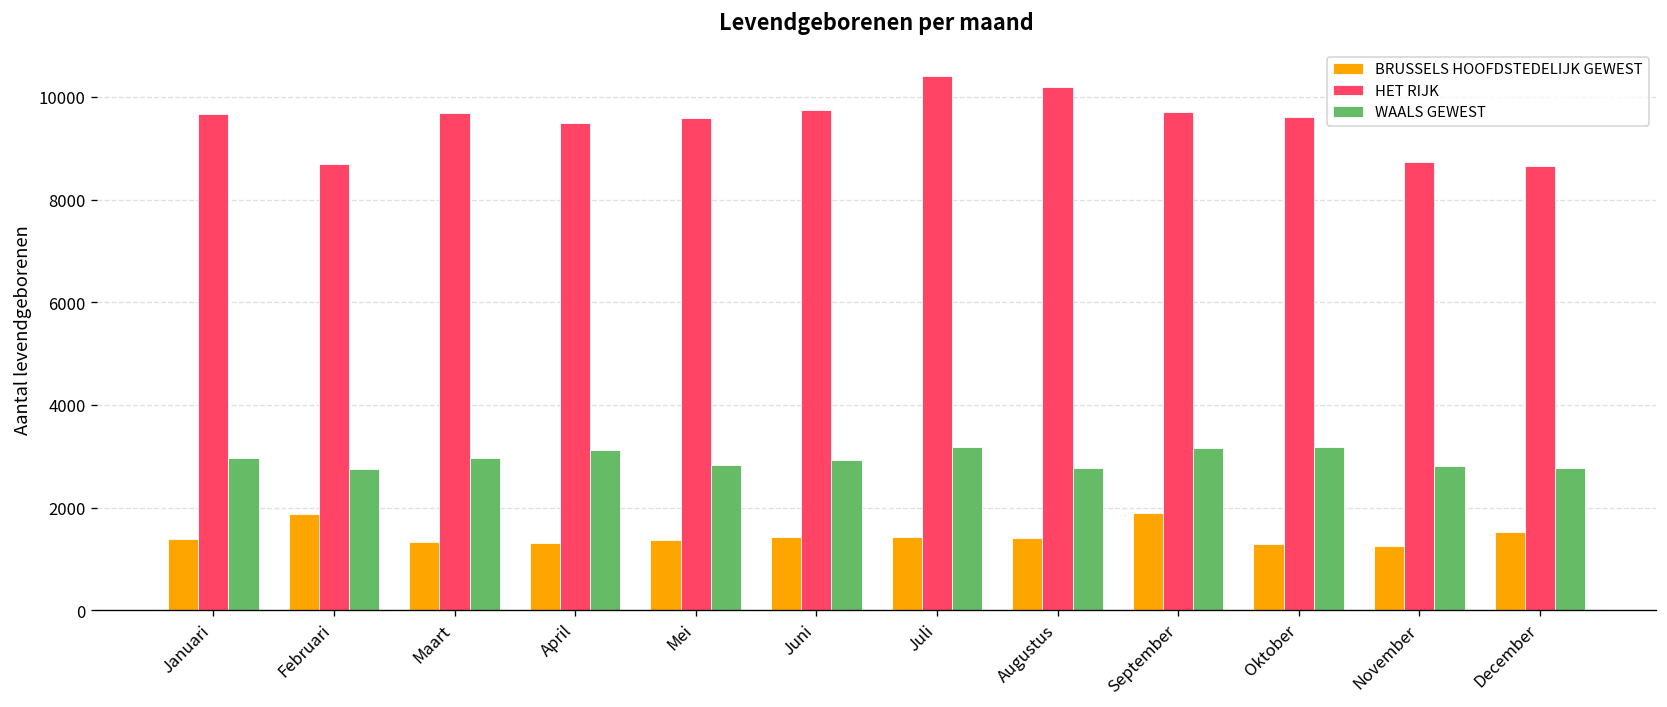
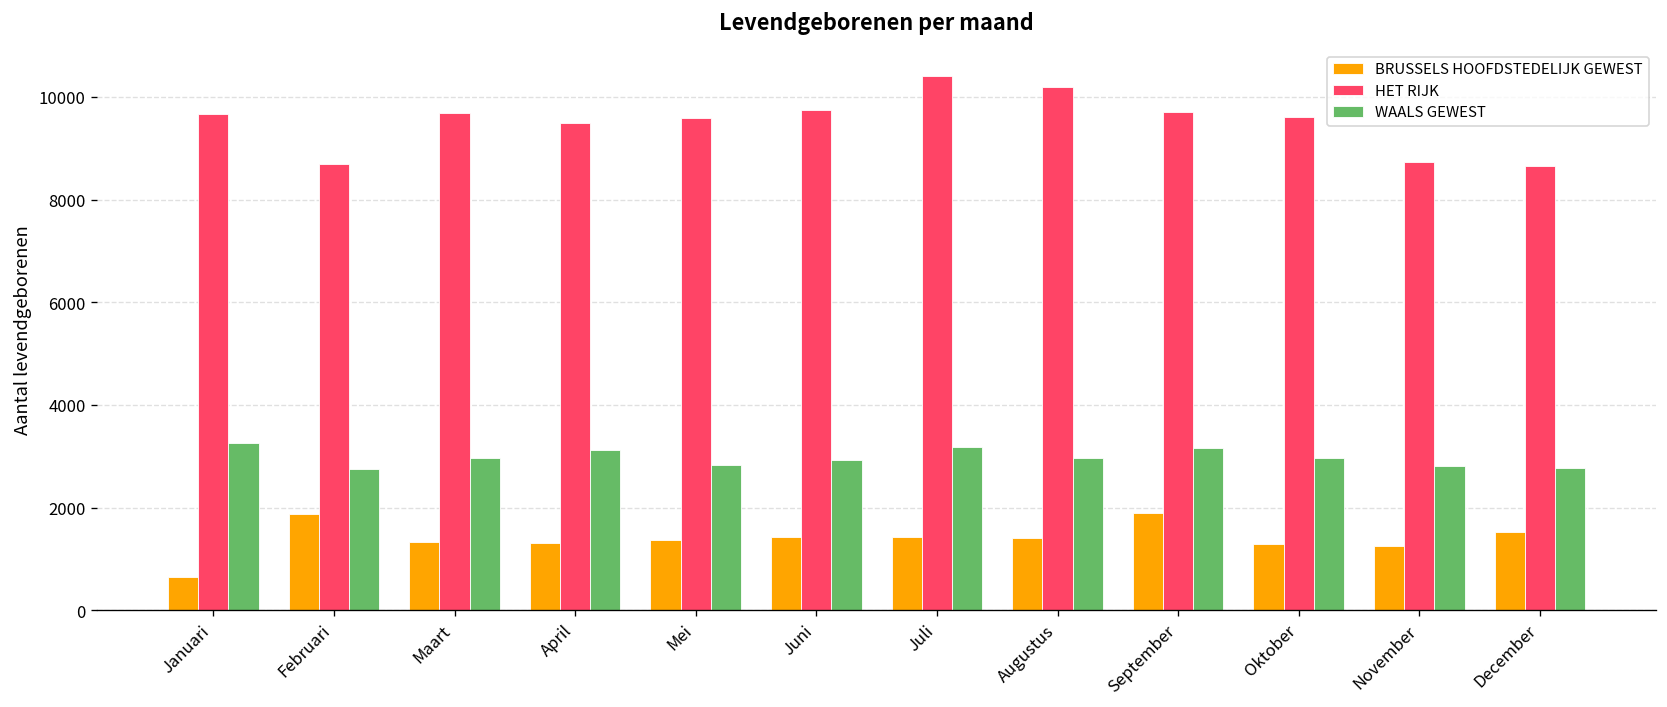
  {
    "BRUSSELS HOOFDSTEDELIJK GEWEST": {
-     "Januari": 1400,
+     "Januari": 600,
      "Februari": 1900,
      "Maart": 1300,
      "April": 1300,
      "Mei": 1400,
      "Juni": 1400,
      "Juli": 1400,
      "Augustus": 1400,
      "September": 1900,
      "Oktober": 1300,
      "November": 1200,
      "December": 1500
    },
    "HET RIJK": {
      "Januari": 9700,
      "Februari": 8700,
      "Maart": 9700,
      "April": 9500,
      "Mei": 9600,
      "Juni": 9800,
      "Juli": 10400,
      "Augustus": 10200,
      "September": 9700,
      "Oktober": 9600,
      "November": 8700,
      "December": 8600
    },
    "WAALS GEWEST": {
-     "Januari": 3000,
+     "Januari": 3300,
      "Februari": 2700,
      "Maart": 3000,
      "April": 3100,
      "Mei": 2800,
      "Juni": 2900,
      "Juli": 3200,
-     "Augustus": 2800,
+     "Augustus": 3000,
      "September": 3200,
-     "Oktober": 3200,
+     "Oktober": 3000,
      "November": 2800,
      "December": 2800
    }
  }
